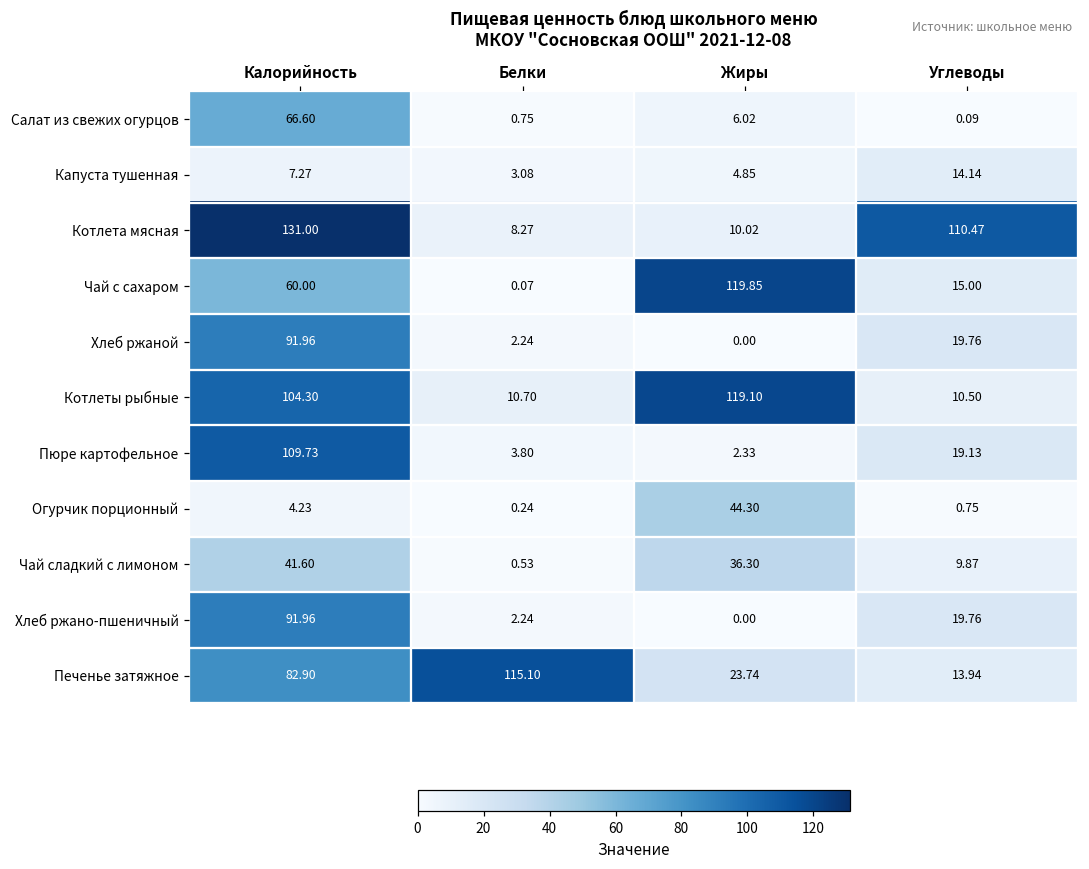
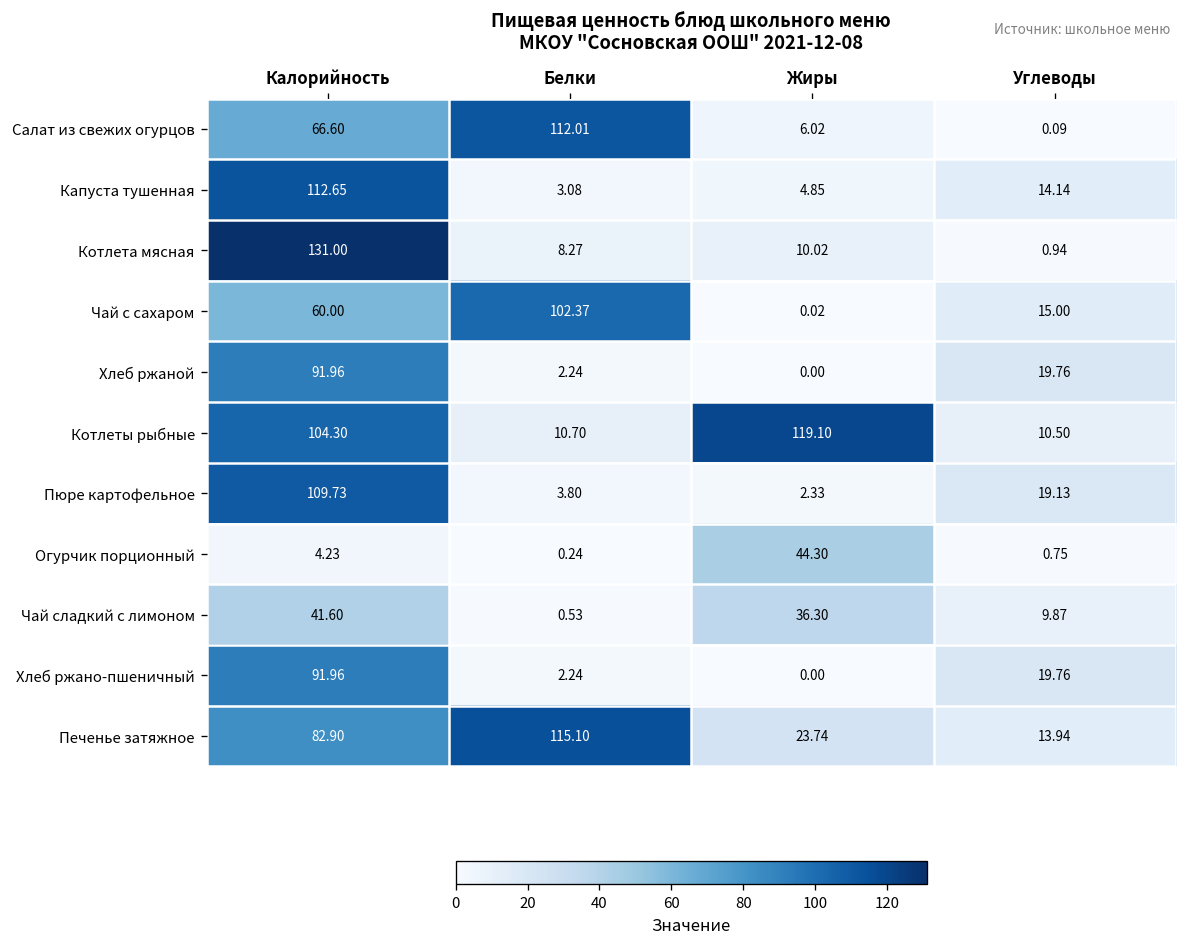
  {
    "Салат из свежих огурцов": {
      "Калорийность": 66.60,
-     "Белки": 0.75,
+     "Белки": 112.01,
      "Жиры": 6.02,
      "Углеводы": 0.09
    },
    "Капуста тушенная": {
-     "Калорийность": 7.27,
+     "Калорийность": 112.65,
      "Белки": 3.08,
      "Жиры": 4.85,
      "Углеводы": 14.14
    },
    "Котлета мясная": {
      "Калорийность": 131.00,
      "Белки": 8.27,
      "Жиры": 10.02,
-     "Углеводы": 110.47
+     "Углеводы": 0.94
    },
    "Чай с сахаром": {
      "Калорийность": 60.00,
-     "Белки": 0.07,
-     "Жиры": 119.85,
+     "Белки": 102.37,
+     "Жиры": 0.02,
      "Углеводы": 15.00
    },
    "Хлеб ржаной": {
      "Калорийность": 91.96,
      "Белки": 2.24,
      "Жиры": 0.00,
      "Углеводы": 19.76
    },
    "Котлеты рыбные": {
      "Калорийность": 104.30,
      "Белки": 10.70,
      "Жиры": 119.10,
      "Углеводы": 10.50
    },
    "Пюре картофельное": {
      "Калорийность": 109.73,
      "Белки": 3.80,
      "Жиры": 2.33,
      "Углеводы": 19.13
    },
    "Огурчик порционный": {
      "Калорийность": 4.23,
      "Белки": 0.24,
      "Жиры": 44.30,
      "Углеводы": 0.75
    },
    "Чай сладкий с лимоном": {
      "Калорийность": 41.60,
      "Белки": 0.53,
      "Жиры": 36.30,
      "Углеводы": 9.87
    },
    "Хлеб ржано-пшеничный": {
      "Калорийность": 91.96,
      "Белки": 2.24,
      "Жиры": 0.00,
      "Углеводы": 19.76
    },
    "Печенье затяжное": {
      "Калорийность": 82.90,
      "Белки": 115.10,
      "Жиры": 23.74,
      "Углеводы": 13.94
    }
  }
